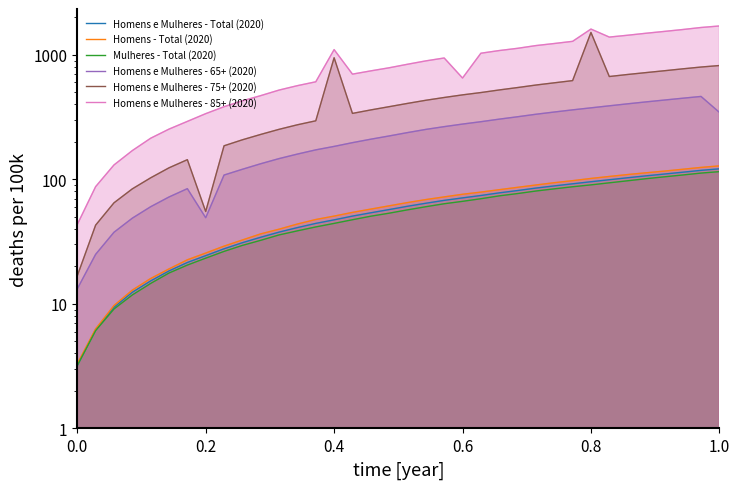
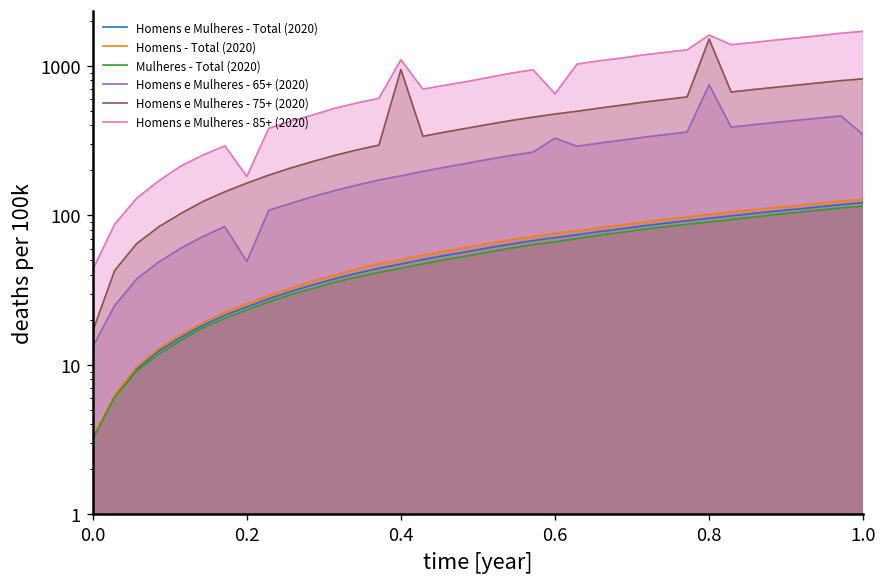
  {
    "Homens e Mulheres - Total (2020)": {
      "0.4": 47,
      "0.6": 70,
      "0.8": 100,
      "1.0": 120
    },
    "Homens - Total (2020)": {
      "0.2": 26,
      "0.4": 51,
      "0.6": 80,
      "0.8": 100,
      "1.0": 130
    },
    "Mulheres - Total (2020)": {
      "0.4": 44,
      "0.6": 70,
      "0.8": 90,
      "1.0": 120
    },
    "Homens e Mulheres - 65+ (2020)": {
      "0.0": 13,
      "0.2": 49,
      "0.4": 180,
-     "0.6": 280,
-     "0.8": 380,
+     "0.6": 330,
+     "0.8": 700,
      "1.0": 350
    },
    "Homens e Mulheres - 75+ (2020)": {
      "0.0": 17,
-     "0.2": 60,
+     "0.2": 160,
      "0.4": 900,
      "0.6": 480,
      "0.8": 1500,
      "1.0": 800
    },
    "Homens e Mulheres - 85+ (2020)": {
      "0.0": 43,
-     "0.2": 340,
+     "0.2": 180,
      "0.4": 1100,
      "0.6": 700,
      "0.8": 1600,
      "1.0": 1700
    }
  }
